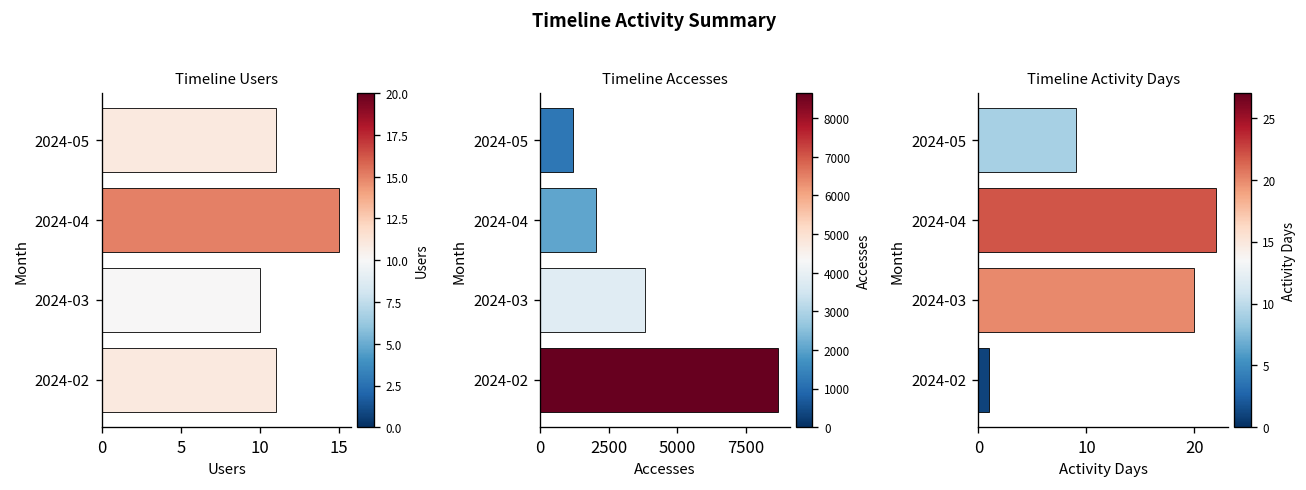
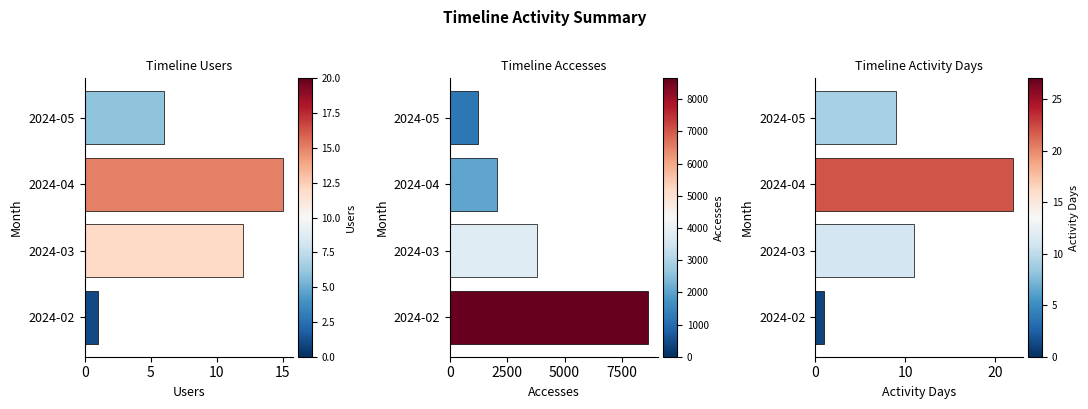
  {
    "Timeline Users": {
-     "2024-05": 11,
+     "2024-05": 6,
      "2024-04": 15,
-     "2024-03": 10,
-     "2024-02": 11
+     "2024-03": 12,
+     "2024-02": 1
    },
    "Timeline Accesses": {
      "2024-05": 1200,
      "2024-04": 2000,
      "2024-03": 3800,
      "2024-02": 8600
    },
    "Timeline Activity Days": {
      "2024-05": 9,
      "2024-04": 22,
-     "2024-03": 20,
+     "2024-03": 11,
      "2024-02": 1
    }
  }
